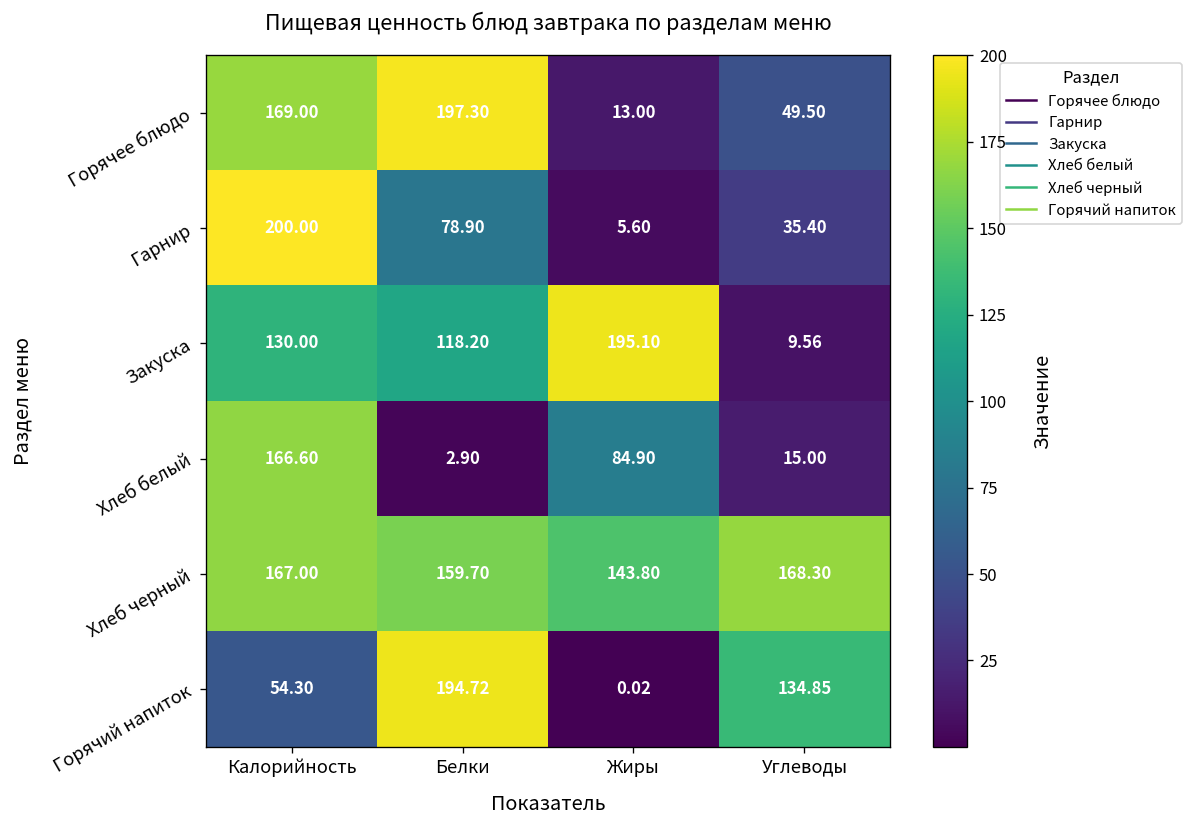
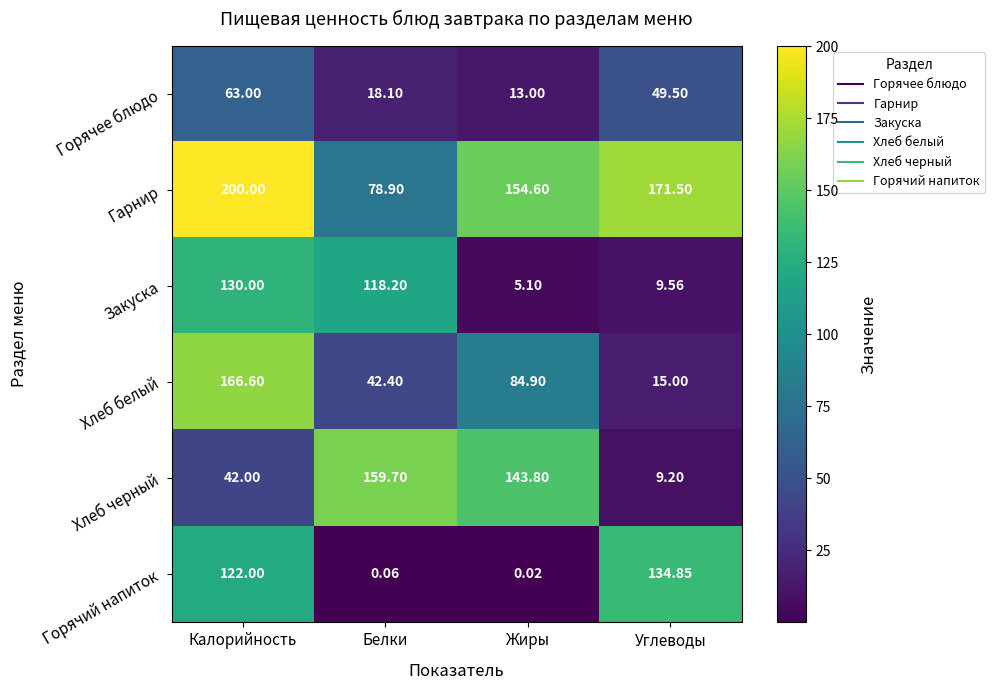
  {
    "Горячее блюдо": {
-     "Калорийность": 169.00,
-     "Белки": 197.30,
+     "Калорийность": 63.00,
+     "Белки": 18.10,
      "Жиры": 13.00,
      "Углеводы": 49.50
    },
    "Гарнир": {
      "Калорийность": 200.00,
      "Белки": 78.90,
-     "Жиры": 5.60,
-     "Углеводы": 35.40
+     "Жиры": 154.60,
+     "Углеводы": 171.50
    },
    "Закуска": {
      "Калорийность": 130.00,
      "Белки": 118.20,
-     "Жиры": 195.10,
+     "Жиры": 5.10,
      "Углеводы": 9.56
    },
    "Хлеб белый": {
      "Калорийность": 166.60,
-     "Белки": 2.90,
+     "Белки": 42.40,
      "Жиры": 84.90,
      "Углеводы": 15.00
    },
    "Хлеб черный": {
-     "Калорийность": 167.00,
+     "Калорийность": 42.00,
      "Белки": 159.70,
      "Жиры": 143.80,
-     "Углеводы": 168.30
+     "Углеводы": 9.20
    },
    "Горячий напиток": {
-     "Калорийность": 54.30,
-     "Белки": 194.72,
+     "Калорийность": 122.00,
+     "Белки": 0.06,
      "Жиры": 0.02,
      "Углеводы": 134.85
    }
  }
